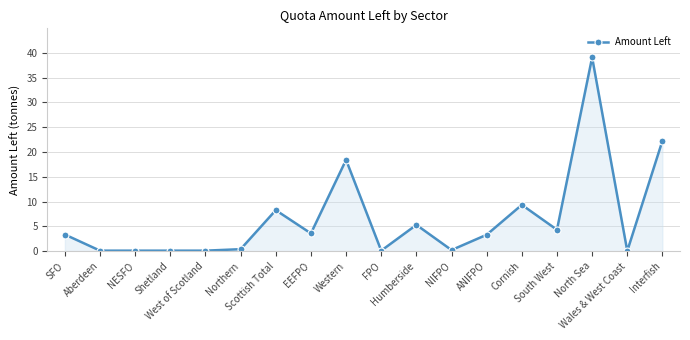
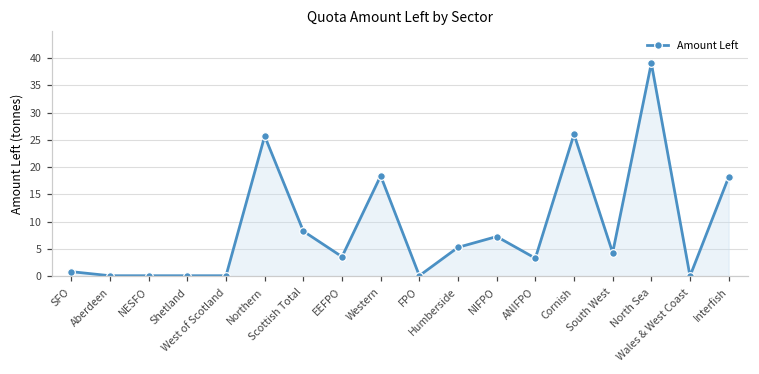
  {
-   "SFO": 3,
+   "SFO": 1,
    "Aberdeen": 0,
    "NESFO": 0,
    "Shetland": 0,
    "West of Scotland": 0,
-   "Northern": 0,
+   "Northern": 26,
    "Scottish Total": 8,
    "EEFPO": 4,
    "Western": 18,
    "FPO": 0,
    "Humberside": 5,
-   "NIFPO": 0,
+   "NIFPO": 7,
    "ANIFPO": 3,
-   "Cornish": 9,
+   "Cornish": 26,
    "South West": 4,
    "North Sea": 39,
    "Wales & West Coast": 0,
-   "Interfish": 22
+   "Interfish": 18
  }
